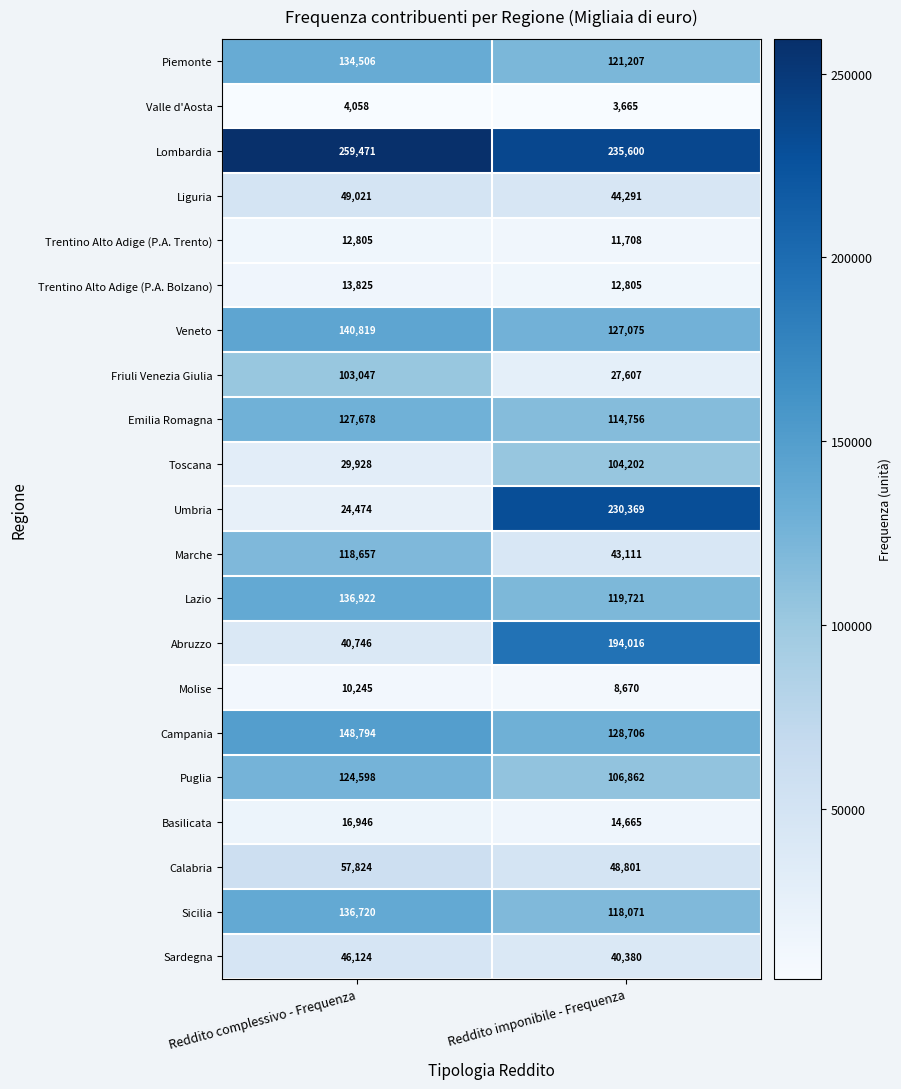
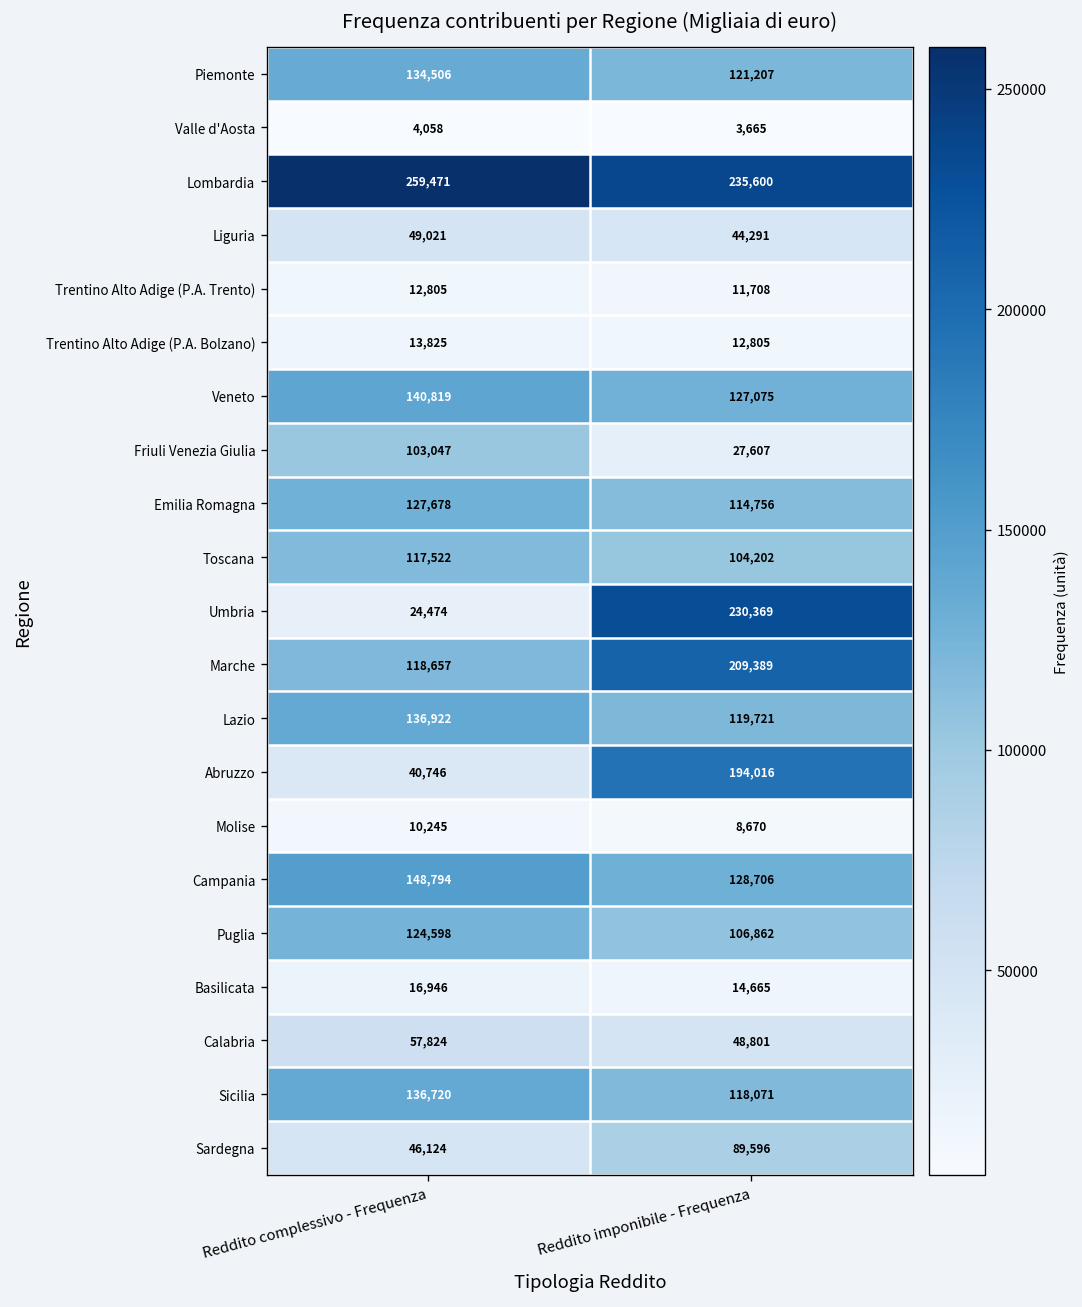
  {
    "Piemonte": {
      "Reddito complessivo - Frequenza": "134,506",
      "Reddito imponibile - Frequenza": "121,207"
    },
    "Valle d'Aosta": {
      "Reddito complessivo - Frequenza": "4,058",
      "Reddito imponibile - Frequenza": "3,665"
    },
    "Lombardia": {
      "Reddito complessivo - Frequenza": "259,471",
      "Reddito imponibile - Frequenza": "235,600"
    },
    "Liguria": {
      "Reddito complessivo - Frequenza": "49,021",
      "Reddito imponibile - Frequenza": "44,291"
    },
    "Trentino Alto Adige (P.A. Trento)": {
      "Reddito complessivo - Frequenza": "12,805",
      "Reddito imponibile - Frequenza": "11,708"
    },
    "Trentino Alto Adige (P.A. Bolzano)": {
      "Reddito complessivo - Frequenza": "13,825",
      "Reddito imponibile - Frequenza": "12,805"
    },
    "Veneto": {
      "Reddito complessivo - Frequenza": "140,819",
      "Reddito imponibile - Frequenza": "127,075"
    },
    "Friuli Venezia Giulia": {
      "Reddito complessivo - Frequenza": "103,047",
      "Reddito imponibile - Frequenza": "27,607"
    },
    "Emilia Romagna": {
      "Reddito complessivo - Frequenza": "127,678",
      "Reddito imponibile - Frequenza": "114,756"
    },
    "Toscana": {
-     "Reddito complessivo - Frequenza": "29,928",
+     "Reddito complessivo - Frequenza": "117,522",
      "Reddito imponibile - Frequenza": "104,202"
    },
    "Umbria": {
      "Reddito complessivo - Frequenza": "24,474",
      "Reddito imponibile - Frequenza": "230,369"
    },
    "Marche": {
      "Reddito complessivo - Frequenza": "118,657",
-     "Reddito imponibile - Frequenza": "43,111"
+     "Reddito imponibile - Frequenza": "209,389"
    },
    "Lazio": {
      "Reddito complessivo - Frequenza": "136,922",
      "Reddito imponibile - Frequenza": "119,721"
    },
    "Abruzzo": {
      "Reddito complessivo - Frequenza": "40,746",
      "Reddito imponibile - Frequenza": "194,016"
    },
    "Molise": {
      "Reddito complessivo - Frequenza": "10,245",
      "Reddito imponibile - Frequenza": "8,670"
    },
    "Campania": {
      "Reddito complessivo - Frequenza": "148,794",
      "Reddito imponibile - Frequenza": "128,706"
    },
    "Puglia": {
      "Reddito complessivo - Frequenza": "124,598",
      "Reddito imponibile - Frequenza": "106,862"
    },
    "Basilicata": {
      "Reddito complessivo - Frequenza": "16,946",
      "Reddito imponibile - Frequenza": "14,665"
    },
    "Calabria": {
      "Reddito complessivo - Frequenza": "57,824",
      "Reddito imponibile - Frequenza": "48,801"
    },
    "Sicilia": {
      "Reddito complessivo - Frequenza": "136,720",
      "Reddito imponibile - Frequenza": "118,071"
    },
    "Sardegna": {
      "Reddito complessivo - Frequenza": "46,124",
-     "Reddito imponibile - Frequenza": "40,380"
+     "Reddito imponibile - Frequenza": "89,596"
    }
  }
